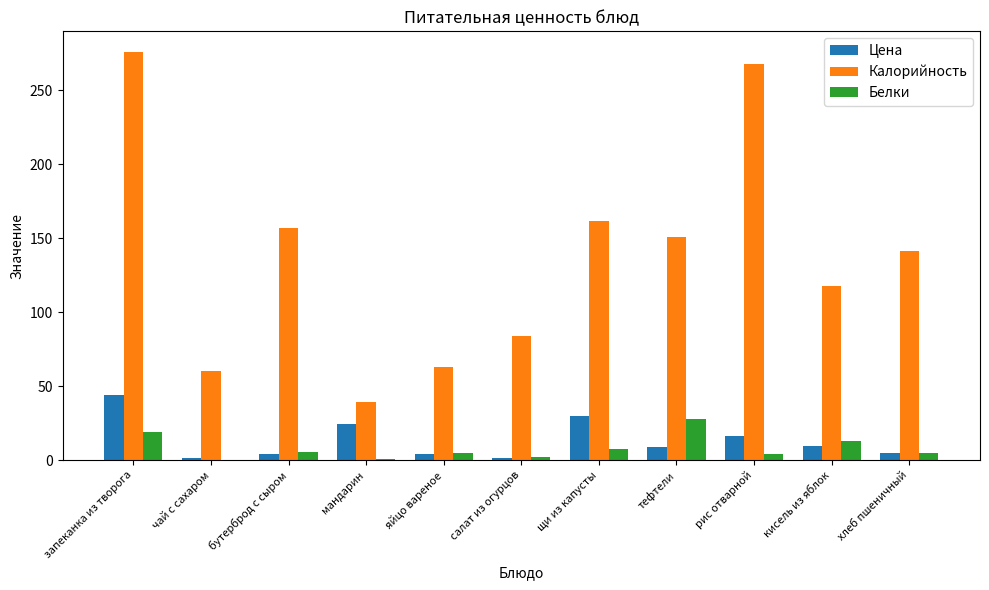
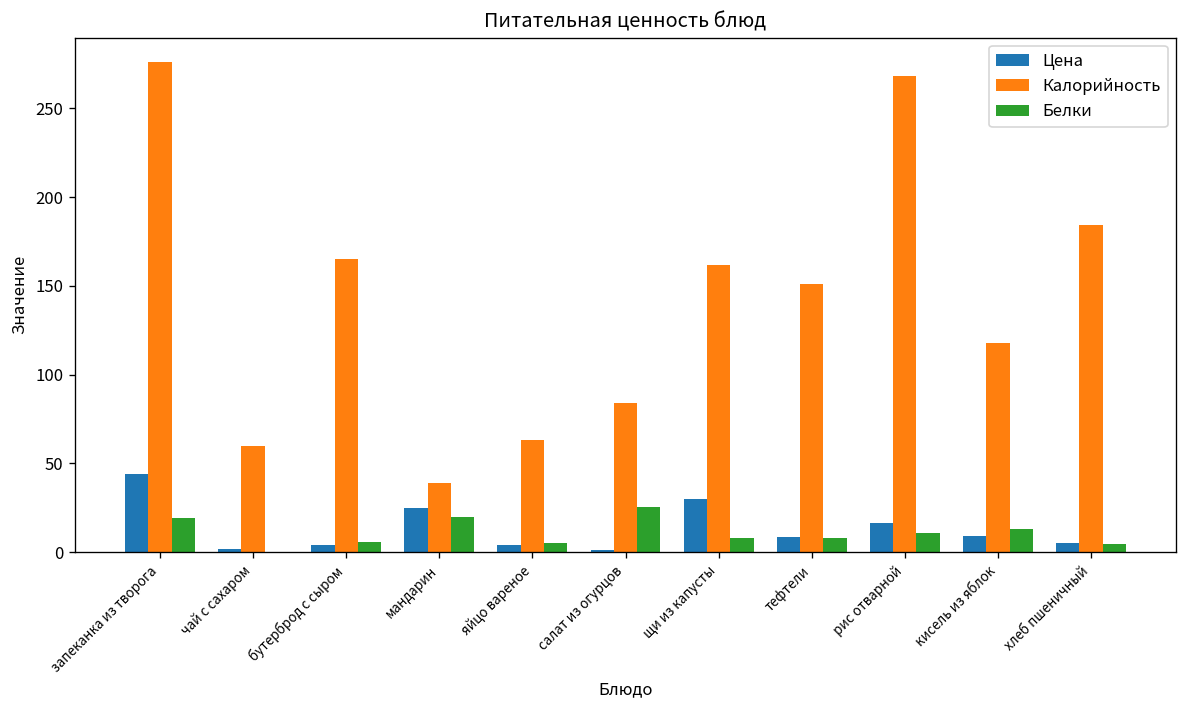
  {
    "Цена": {
      "запеканка из творога": 44,
      "бутерброд с сыром": 4,
      "мандарин": 25,
      "яйцо вареное": 4,
      "щи из капусты": 30,
      "тефтели": 9,
      "рис отварной": 16,
      "кисель из яблок": 9,
      "хлеб пшеничный": 5
    },
    "Калорийность": {
      "запеканка из творога": 276,
      "чай с сахаром": 60,
-     "бутерброд с сыром": 157,
+     "бутерброд с сыром": 165,
      "мандарин": 39,
      "яйцо вареное": 63,
      "салат из огурцов": 84,
      "щи из капусты": 162,
      "тефтели": 151,
      "рис отварной": 268,
      "кисель из яблок": 118,
-     "хлеб пшеничный": 141
+     "хлеб пшеничный": 184
    },
    "Белки": {
      "запеканка из творога": 19,
      "бутерброд с сыром": 6,
-     "мандарин": 1,
+     "мандарин": 20,
      "яйцо вареное": 5,
-     "салат из огурцов": 2,
+     "салат из огурцов": 25,
      "щи из капусты": 8,
-     "тефтели": 28,
-     "рис отварной": 4,
+     "тефтели": 8,
+     "рис отварной": 11,
      "кисель из яблок": 13,
      "хлеб пшеничный": 5
    }
  }
